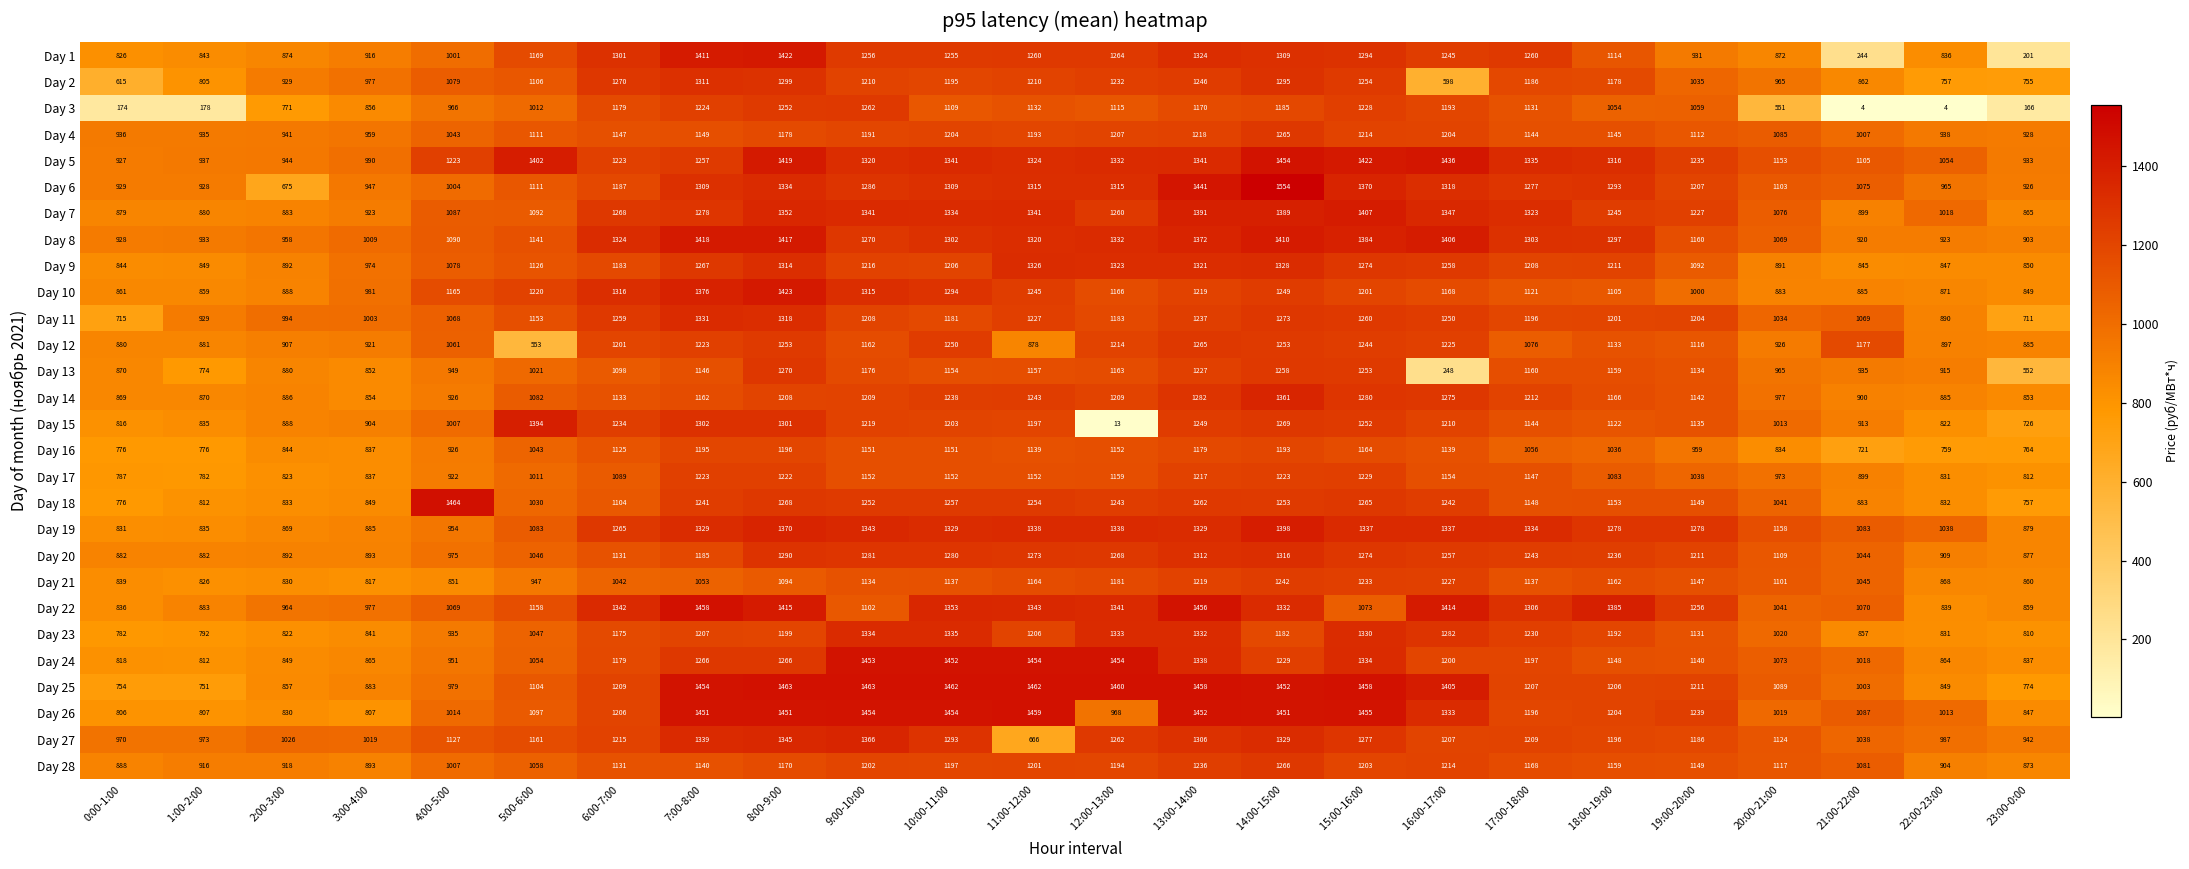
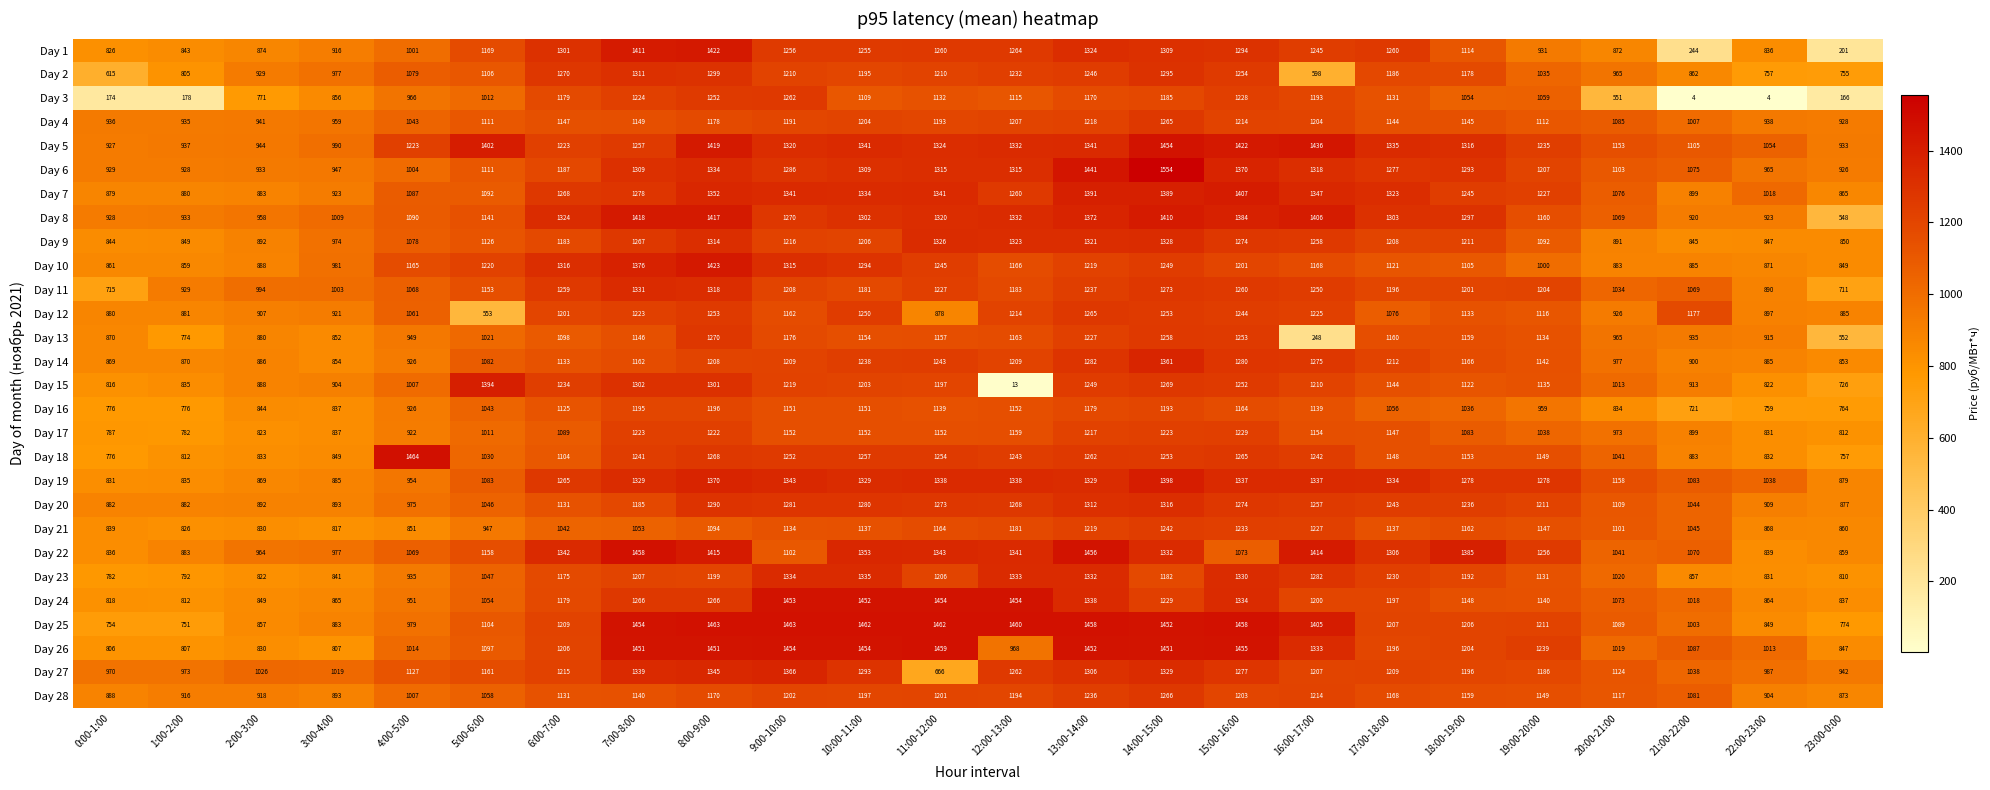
  {
    "Day 6": {
      "0:00-1:00": 929,
      "1:00-2:00": 928,
-     "2:00-3:00": 675,
+     "2:00-3:00": 933,
      "3:00-4:00": 947,
      "4:00-5:00": 1004,
      "5:00-6:00": 1111,
      "6:00-7:00": 1187,
      "7:00-8:00": 1309,
      "8:00-9:00": 1334,
      "9:00-10:00": 1286,
      "10:00-11:00": 1309,
      "11:00-12:00": 1315,
      "12:00-13:00": 1315,
      "13:00-14:00": 1441,
      "14:00-15:00": 1554,
      "15:00-16:00": 1370,
      "16:00-17:00": 1318,
      "17:00-18:00": 1277,
      "18:00-19:00": 1293,
      "19:00-20:00": 1207,
      "20:00-21:00": 1103,
      "21:00-22:00": 1075,
      "22:00-23:00": 965,
      "23:00-0:00": 926
    },
    "Day 8": {
      "0:00-1:00": 928,
      "1:00-2:00": 933,
      "2:00-3:00": 958,
      "3:00-4:00": 1009,
      "4:00-5:00": 1090,
      "5:00-6:00": 1141,
      "6:00-7:00": 1324,
      "7:00-8:00": 1418,
      "8:00-9:00": 1417,
      "9:00-10:00": 1270,
      "10:00-11:00": 1302,
      "11:00-12:00": 1320,
      "12:00-13:00": 1332,
      "13:00-14:00": 1372,
      "14:00-15:00": 1410,
      "15:00-16:00": 1384,
      "16:00-17:00": 1406,
      "17:00-18:00": 1303,
      "18:00-19:00": 1297,
      "19:00-20:00": 1160,
      "20:00-21:00": 1069,
      "21:00-22:00": 920,
      "22:00-23:00": 923,
-     "23:00-0:00": 903
+     "23:00-0:00": 548
    }
  }
